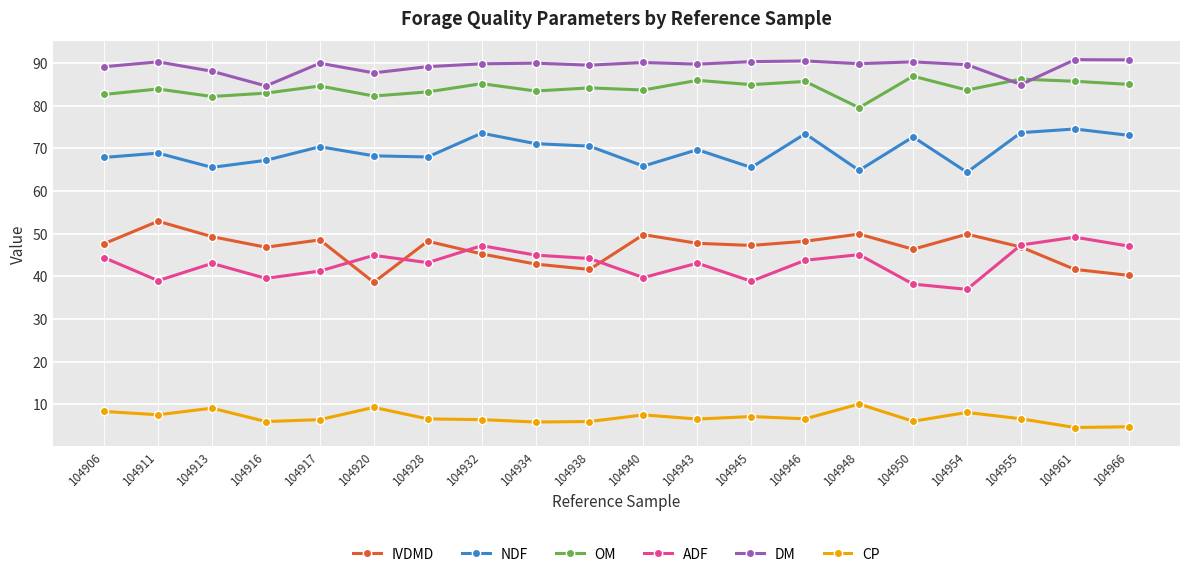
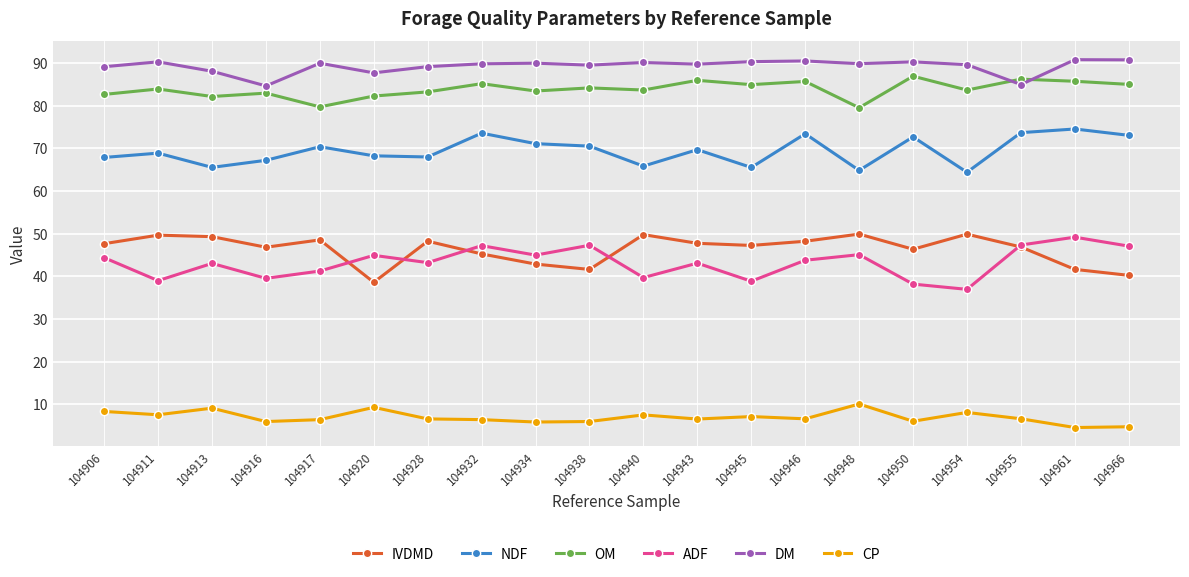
  {
    "IVDMD": {
      "104906": 48,
-     "104911": 53,
+     "104911": 50,
      "104913": 49,
      "104916": 47,
      "104917": 49,
      "104920": 39,
      "104928": 48,
      "104932": 45,
      "104934": 43,
      "104938": 42,
      "104940": 50,
      "104943": 48,
      "104945": 47,
      "104946": 48,
      "104948": 50,
      "104950": 46,
      "104954": 50,
      "104961": 42,
      "104966": 40
    },
    "NDF": {
      "104906": 68,
      "104911": 69,
      "104913": 66,
      "104916": 67,
      "104917": 70,
      "104920": 68,
      "104928": 68,
      "104932": 74,
      "104934": 71,
      "104938": 71,
      "104940": 66,
      "104943": 70,
      "104945": 66,
      "104946": 73,
      "104948": 65,
      "104950": 73,
      "104954": 64,
      "104955": 74,
      "104961": 75,
      "104966": 73
    },
    "OM": {
      "104906": 83,
      "104911": 84,
      "104913": 82,
      "104916": 83,
-     "104917": 85,
+     "104917": 80,
      "104920": 82,
      "104928": 83,
      "104932": 85,
      "104934": 83,
      "104938": 84,
      "104940": 84,
      "104943": 86,
      "104945": 85,
      "104946": 86,
      "104948": 80,
      "104950": 87,
      "104954": 84,
      "104955": 86,
      "104961": 86,
      "104966": 85
    },
    "ADF": {
      "104906": 44,
      "104911": 39,
      "104913": 43,
      "104916": 40,
      "104917": 41,
      "104920": 45,
      "104928": 43,
      "104932": 47,
      "104934": 45,
-     "104938": 44,
+     "104938": 47,
      "104940": 40,
      "104943": 43,
      "104945": 39,
      "104946": 44,
      "104948": 45,
      "104950": 38,
      "104954": 37,
      "104961": 49,
      "104966": 47
    },
    "DM": {
      "104906": 89,
      "104911": 90,
      "104913": 88,
      "104916": 85,
      "104917": 90,
      "104920": 88,
      "104928": 89,
      "104932": 90,
      "104934": 90,
      "104938": 90,
      "104940": 90,
      "104943": 90,
      "104945": 90,
      "104946": 90,
      "104948": 90,
      "104950": 90,
      "104954": 90,
      "104955": 85,
      "104961": 91,
      "104966": 91
    },
    "CP": {
      "104906": 8,
      "104911": 8,
      "104913": 9,
      "104916": 6,
      "104917": 6,
      "104920": 9,
      "104928": 7,
      "104932": 6,
      "104934": 6,
      "104938": 6,
      "104940": 8,
      "104943": 7,
      "104945": 7,
      "104946": 7,
      "104948": 10,
      "104950": 6,
      "104954": 8,
      "104955": 7,
      "104961": 5,
      "104966": 5
    }
  }
